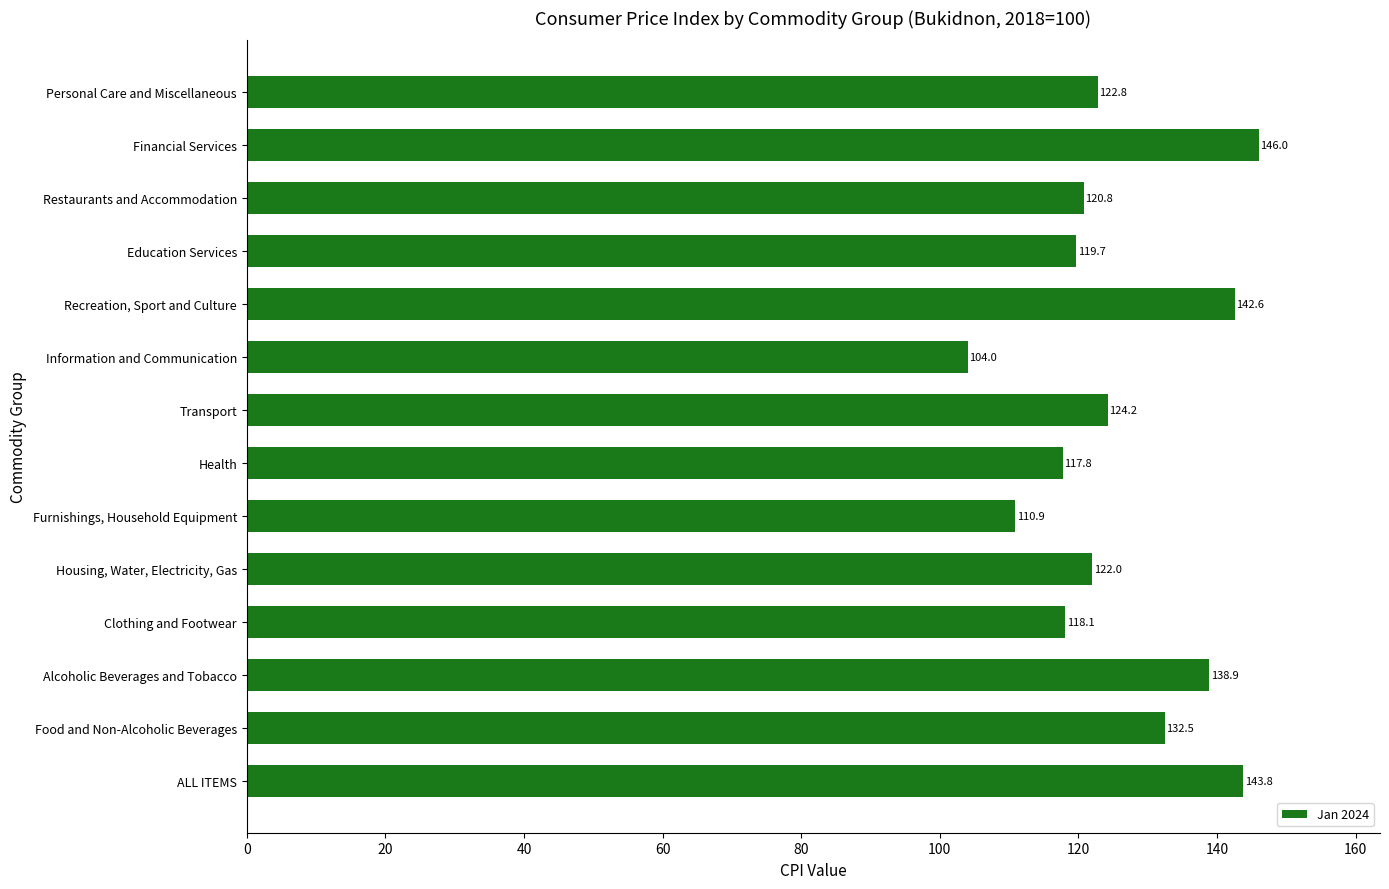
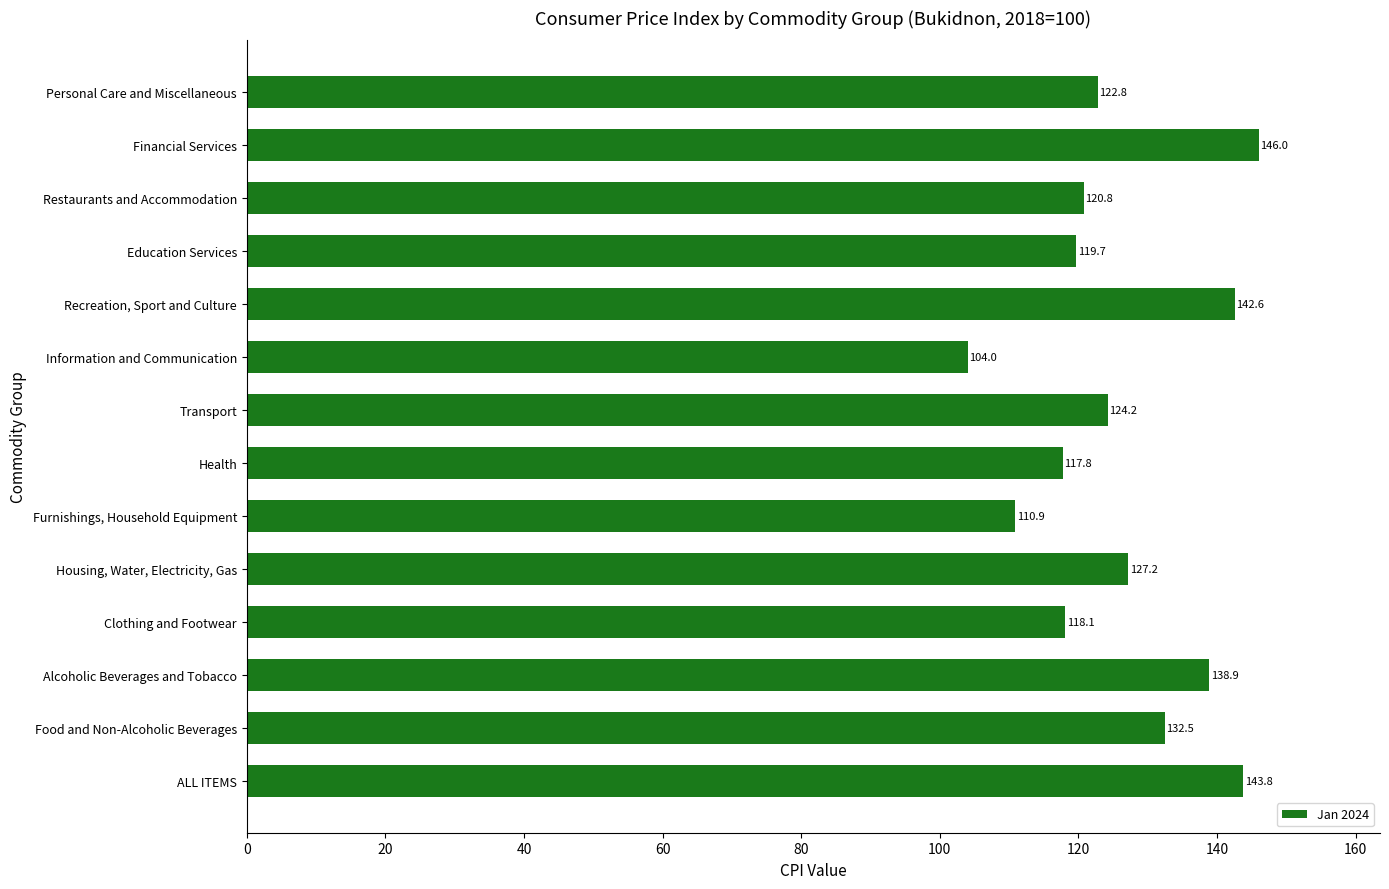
  {
    "Personal Care and Miscellaneous": 122.8,
    "Financial Services": 146.0,
    "Restaurants and Accommodation": 120.8,
    "Education Services": 119.7,
    "Recreation, Sport and Culture": 142.6,
    "Information and Communication": 104.0,
    "Transport": 124.2,
    "Health": 117.8,
    "Furnishings, Household Equipment": 110.9,
-   "Housing, Water, Electricity, Gas": 122.0,
+   "Housing, Water, Electricity, Gas": 127.2,
    "Clothing and Footwear": 118.1,
    "Alcoholic Beverages and Tobacco": 138.9,
    "Food and Non-Alcoholic Beverages": 132.5,
    "ALL ITEMS": 143.8
  }
